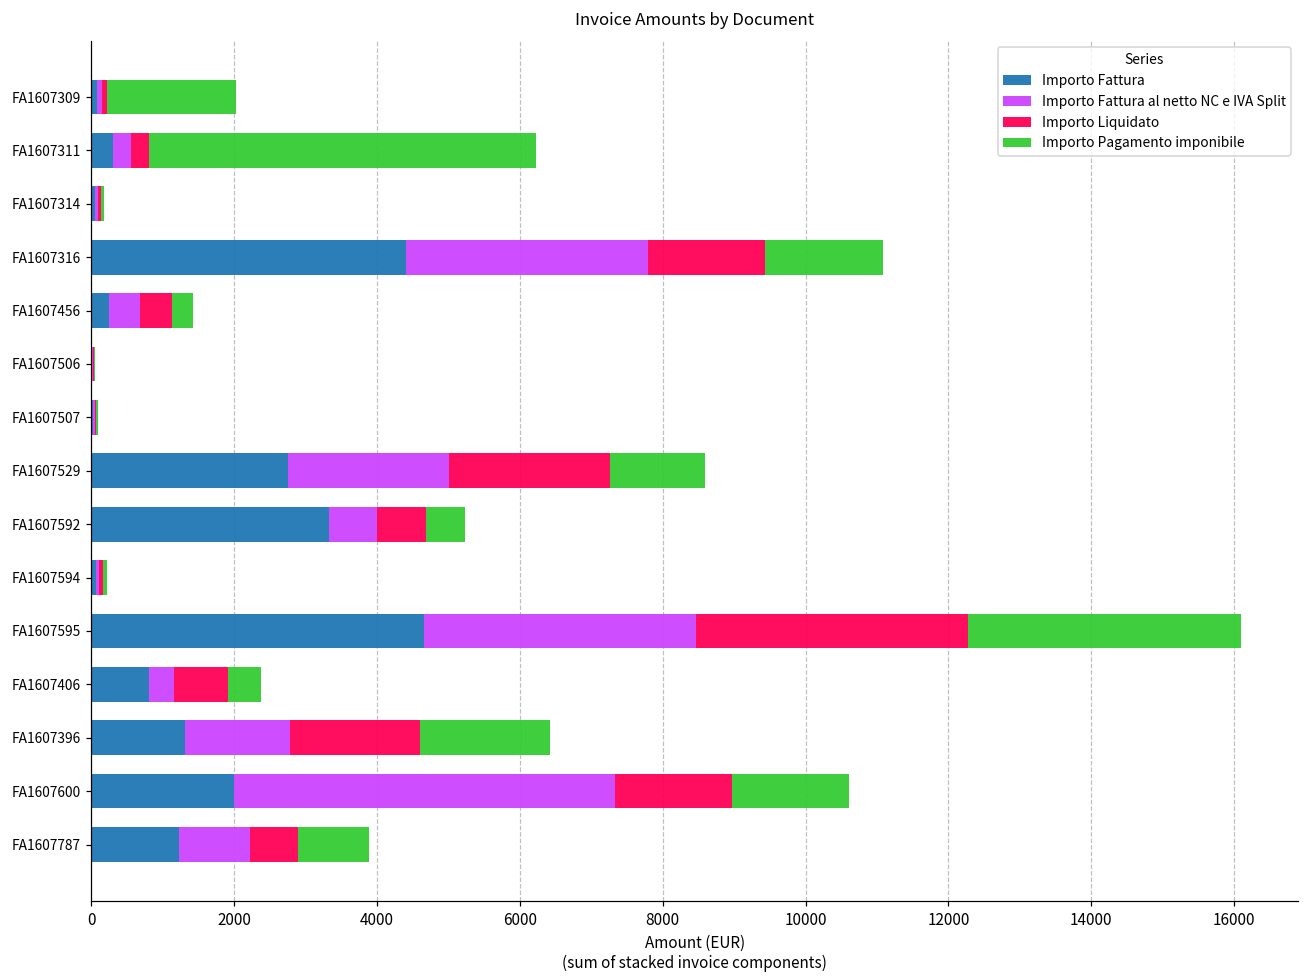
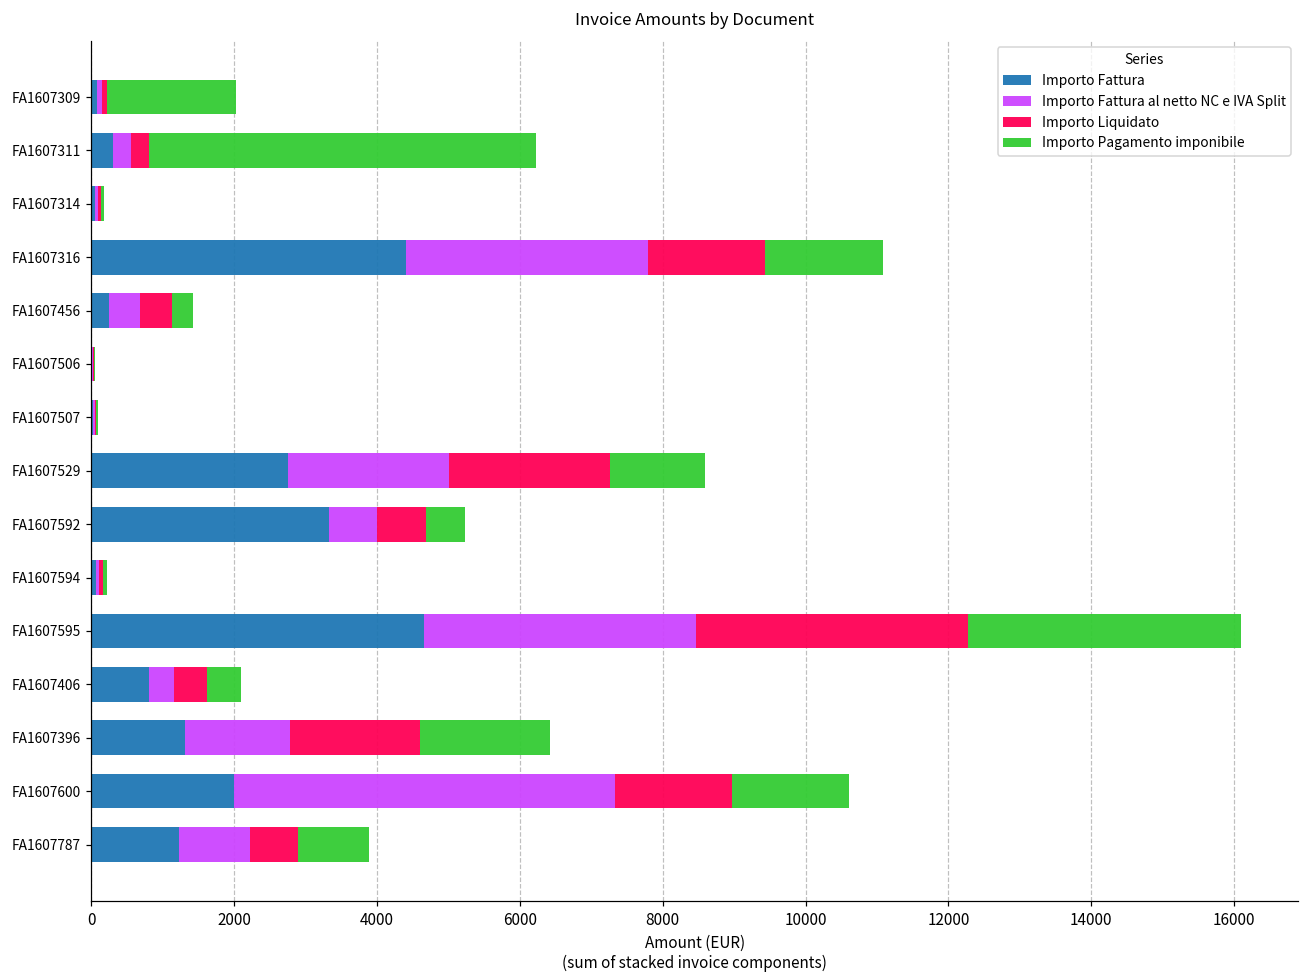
  {
    "Importo Fattura": {
      "FA1607309": 100,
      "FA1607311": 300,
      "FA1607314": 100,
      "FA1607316": 4400,
      "FA1607456": 200,
      "FA1607529": 2700,
      "FA1607592": 3300,
      "FA1607594": 100,
      "FA1607595": 4700,
      "FA1607406": 800,
      "FA1607396": 1300,
      "FA1607600": 2000,
      "FA1607787": 1200
    },
    "Importo Fattura al netto NC e IVA Split": {
      "FA1607309": 100,
      "FA1607311": 300,
      "FA1607314": 0,
      "FA1607316": 3400,
      "FA1607456": 400,
      "FA1607529": 2300,
      "FA1607592": 700,
      "FA1607594": 100,
      "FA1607595": 3800,
      "FA1607406": 300,
      "FA1607396": 1500,
      "FA1607600": 5300,
      "FA1607787": 1000
    },
    "Importo Liquidato": {
      "FA1607309": 100,
      "FA1607311": 300,
      "FA1607314": 0,
      "FA1607316": 1600,
      "FA1607456": 400,
      "FA1607529": 2300,
      "FA1607592": 700,
      "FA1607594": 100,
      "FA1607595": 3800,
-     "FA1607406": 800,
+     "FA1607406": 500,
      "FA1607396": 1800,
      "FA1607600": 1600,
      "FA1607787": 700
    },
    "Importo Pagamento imponibile": {
      "FA1607309": 1800,
      "FA1607311": 5400,
      "FA1607314": 0,
      "FA1607316": 1600,
      "FA1607456": 300,
      "FA1607529": 1300,
      "FA1607592": 500,
      "FA1607594": 100,
      "FA1607595": 3800,
      "FA1607406": 500,
      "FA1607396": 1800,
      "FA1607600": 1600,
      "FA1607787": 1000
    }
  }
